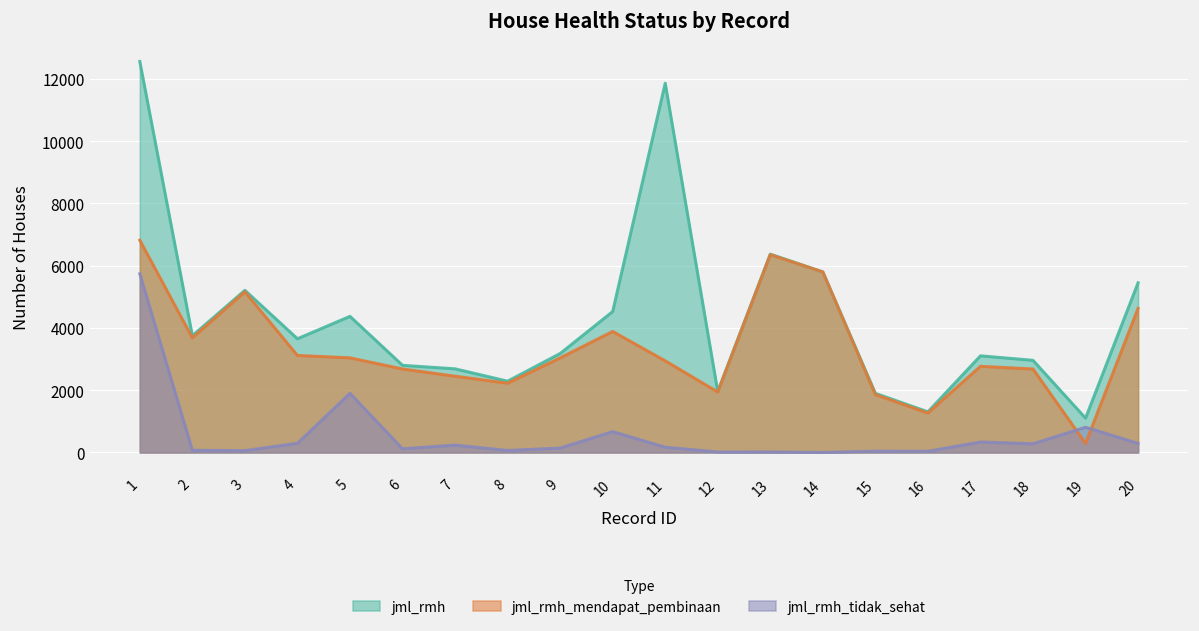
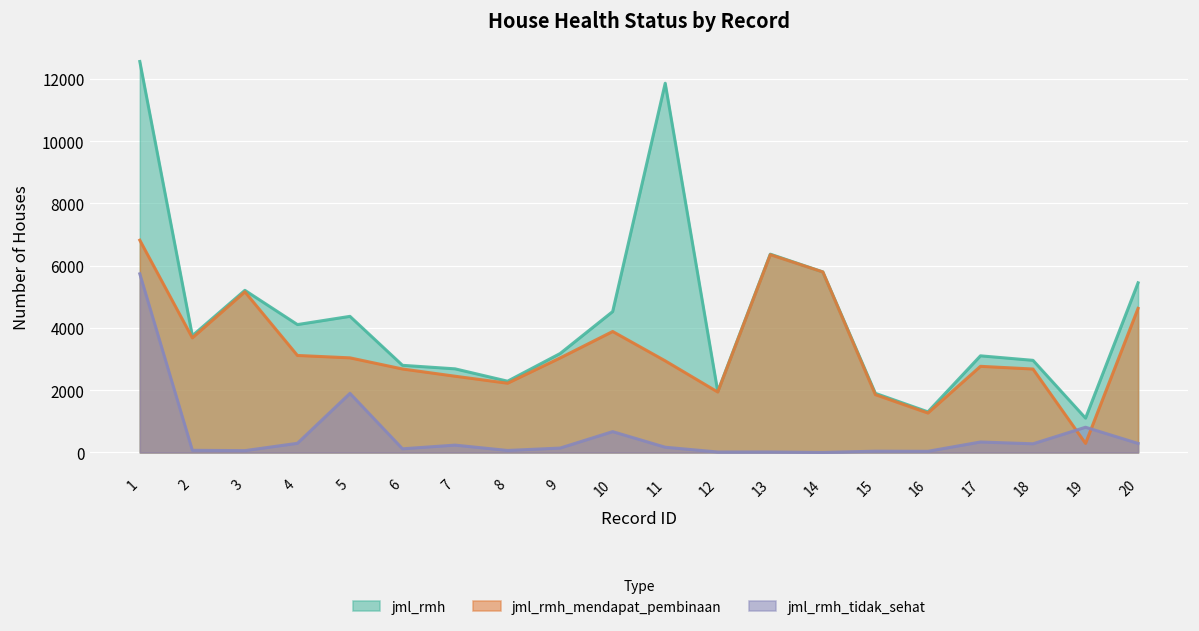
  {
    "jml_rmh": {
      "1": 12600,
-     "4": 3700,
+     "4": 4100,
      "5": 4400,
      "6": 2800,
      "7": 2700,
      "9": 3200,
      "10": 4500,
      "11": 11900,
      "17": 3100,
      "18": 3000,
      "19": 1100,
      "20": 5500
    },
    "jml_rmh_mendapat_pembinaan": {
      "1": 6800,
      "4": 3100,
      "5": 3000,
      "6": 2700,
      "7": 2500,
      "9": 3000,
      "10": 3900,
      "11": 2900,
      "17": 2800,
      "18": 2700,
      "19": 300,
      "20": 4600
    },
    "jml_rmh_tidak_sehat": {
      "1": 5700,
      "2": 100,
      "3": 100,
      "4": 300,
      "5": 1900,
      "6": 100,
      "7": 200,
      "8": 100,
      "9": 100,
      "10": 700,
      "11": 200,
      "12": 0,
      "13": 0,
      "14": 0,
      "15": 0,
      "16": 0,
      "17": 300,
      "18": 300,
      "19": 800,
      "20": 300
    }
  }
